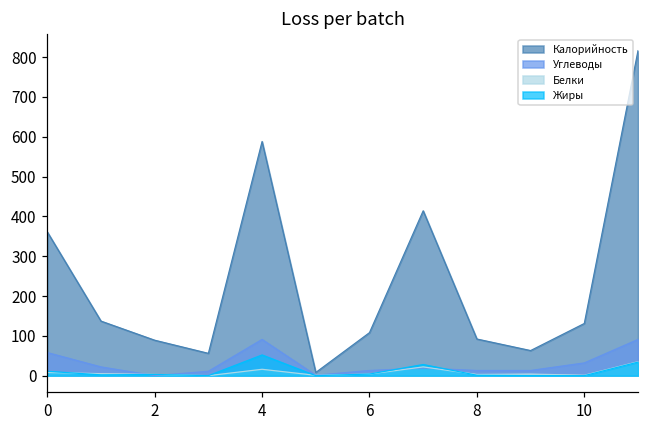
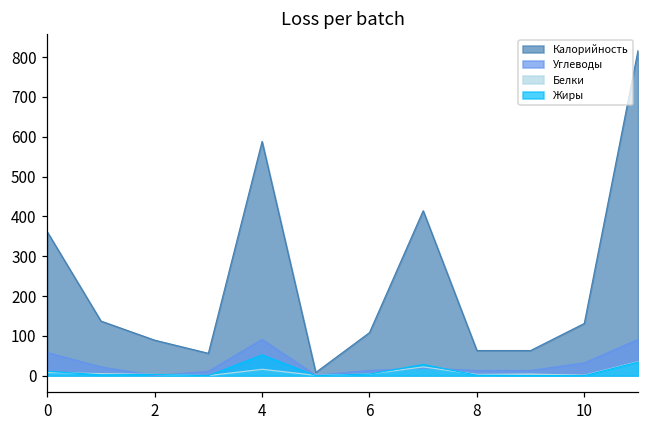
  {
    "Калорийность": {
      "0": 360,
      "2": 90,
      "4": 590,
      "6": 110,
-     "8": 90,
+     "8": 60,
      "10": 130
    },
    "Углеводы": {
      "0": 60,
      "4": 90,
      "6": 10,
      "8": 10,
      "10": 30
    },
    "Белки": {
      "4": 20
    },
    "Жиры": {
      "4": 50
    }
  }
